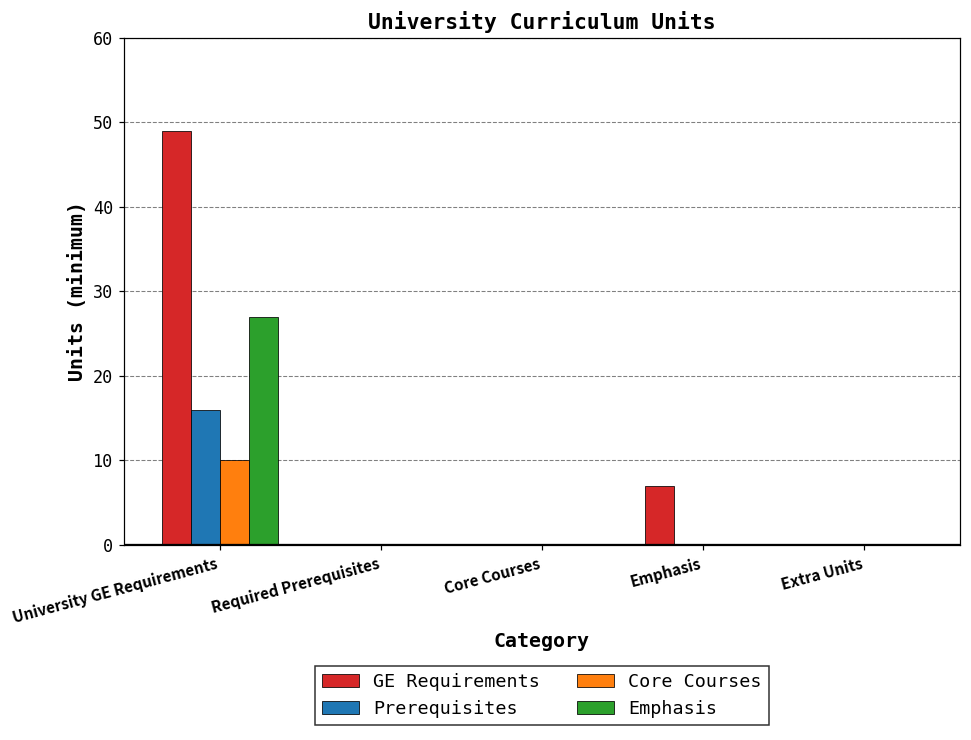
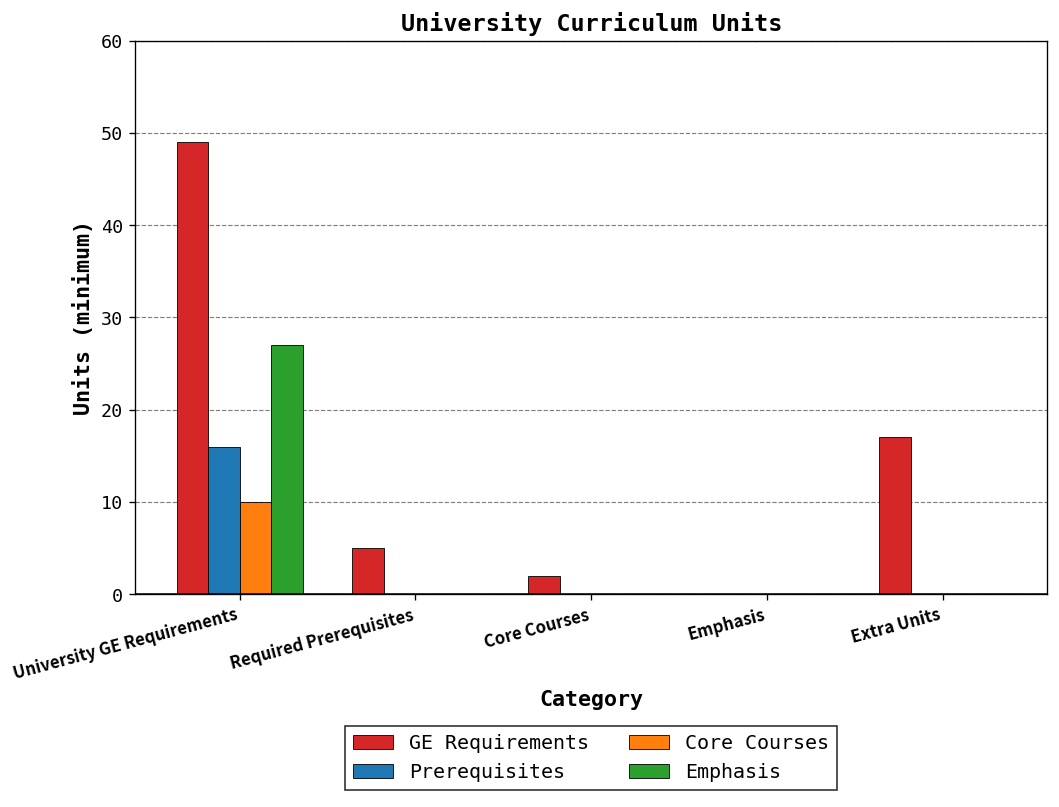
  {
    "GE Requirements": {
      "University GE Requirements": 49,
-     "Required Prerequisites": 0,
-     "Core Courses": 0,
-     "Emphasis": 7,
-     "Extra Units": 0
+     "Required Prerequisites": 5,
+     "Core Courses": 2,
+     "Emphasis": 0,
+     "Extra Units": 17
    },
    "Prerequisites": {
      "University GE Requirements": 16,
      "Required Prerequisites": 0,
      "Core Courses": 0,
      "Emphasis": 0,
      "Extra Units": 0
    },
    "Core Courses": {
      "University GE Requirements": 10,
      "Required Prerequisites": 0,
      "Core Courses": 0,
      "Emphasis": 0,
      "Extra Units": 0
    },
    "Emphasis": {
      "University GE Requirements": 27,
      "Required Prerequisites": 0,
      "Core Courses": 0,
      "Emphasis": 0,
      "Extra Units": 0
    }
  }
